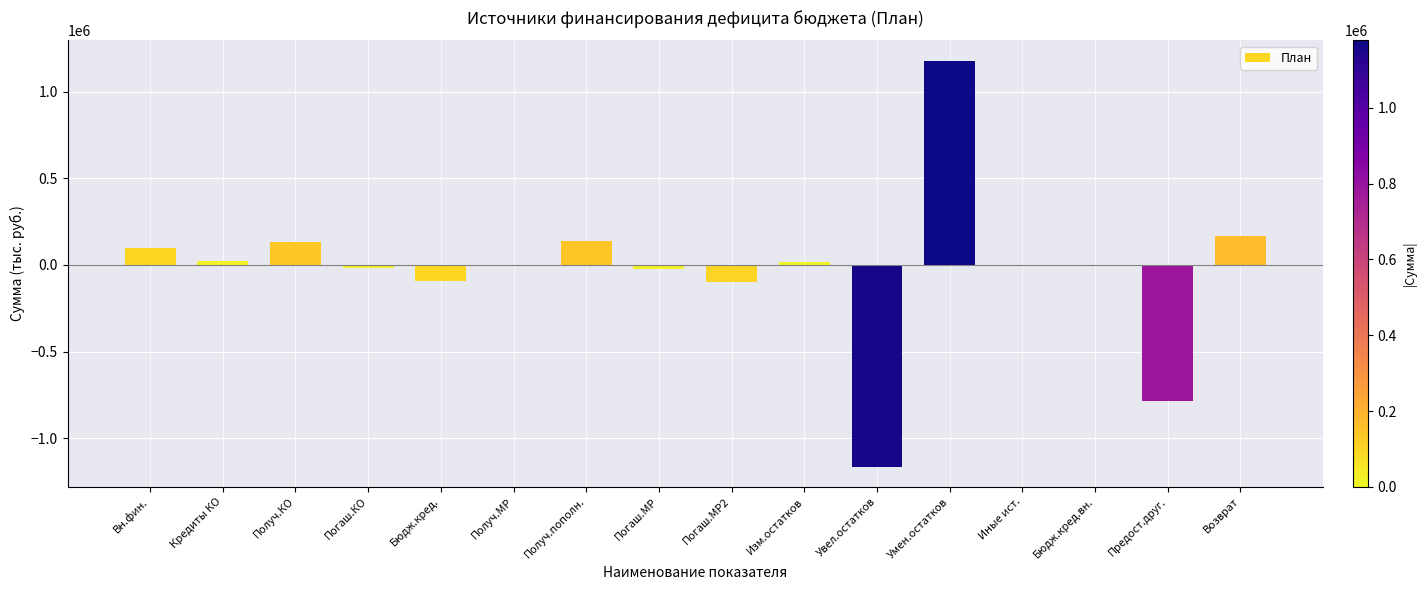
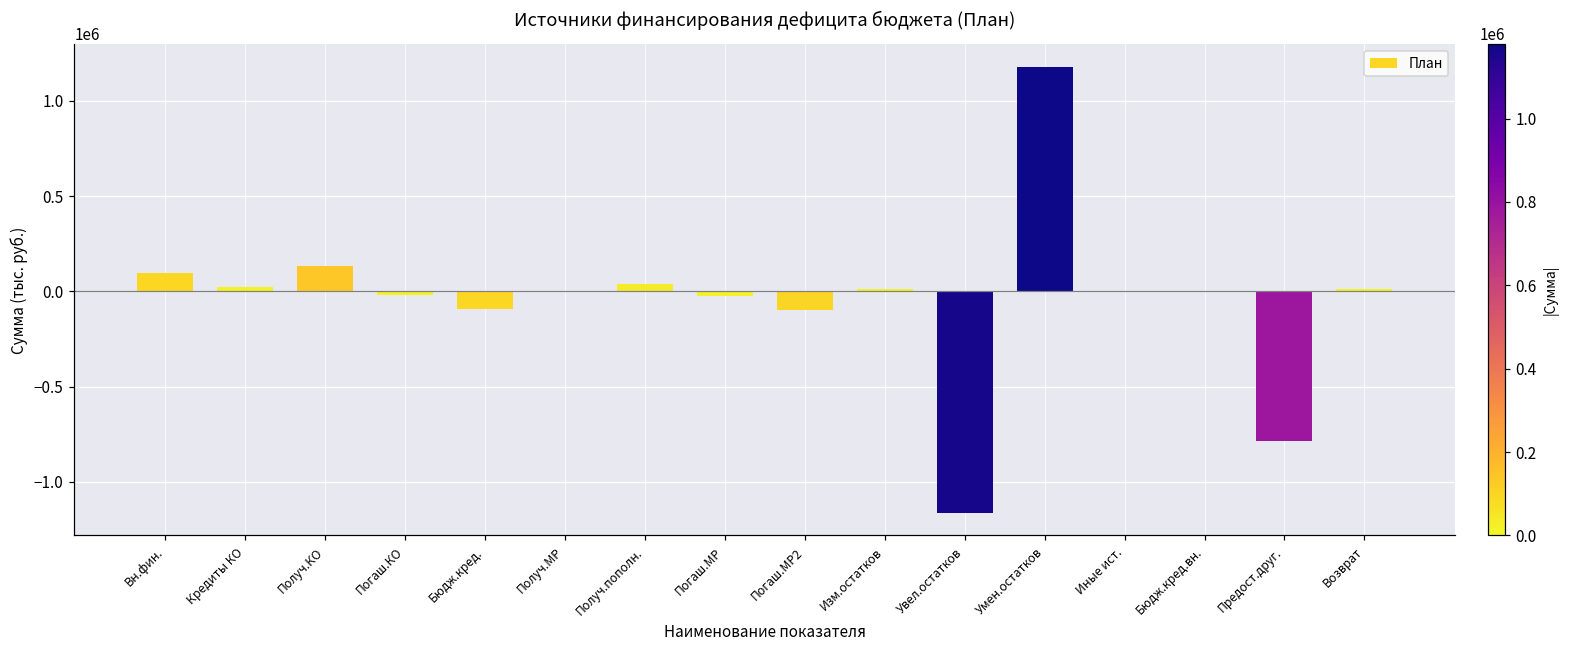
  {
    "Вн.фин.": 90000,
    "Кредиты КО": 20000,
    "Получ.КО": 130000,
    "Погаш.КО": -20000,
    "Бюдж.кред.": -90000,
    "Получ.МР": 0,
-   "Получ.пополн.": 140000,
+   "Получ.пополн.": 40000,
    "Погаш.МР": -20000,
    "Погаш.МР2": -100000,
    "Увел.остатков": -1160000,
    "Умен.остатков": 1180000,
    "Иные ист.": 0,
    "Бюдж.кред.вн.": 0,
    "Предост.друг.": -790000,
-   "Возврат": 170000
+   "Возврат": 10000
  }
